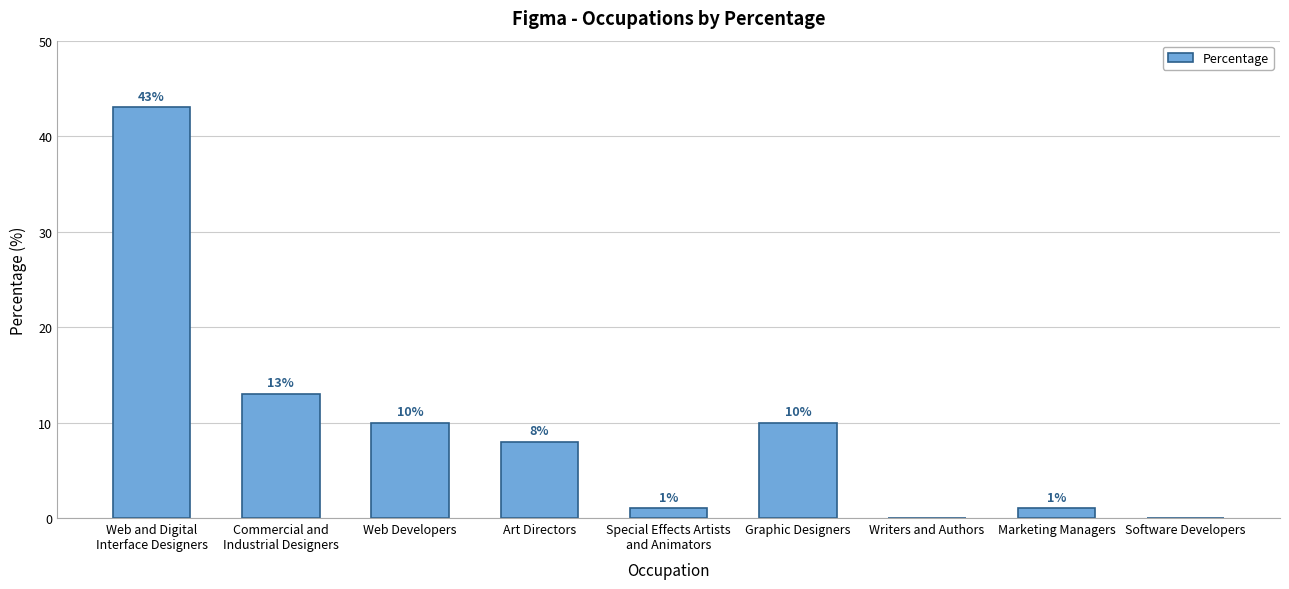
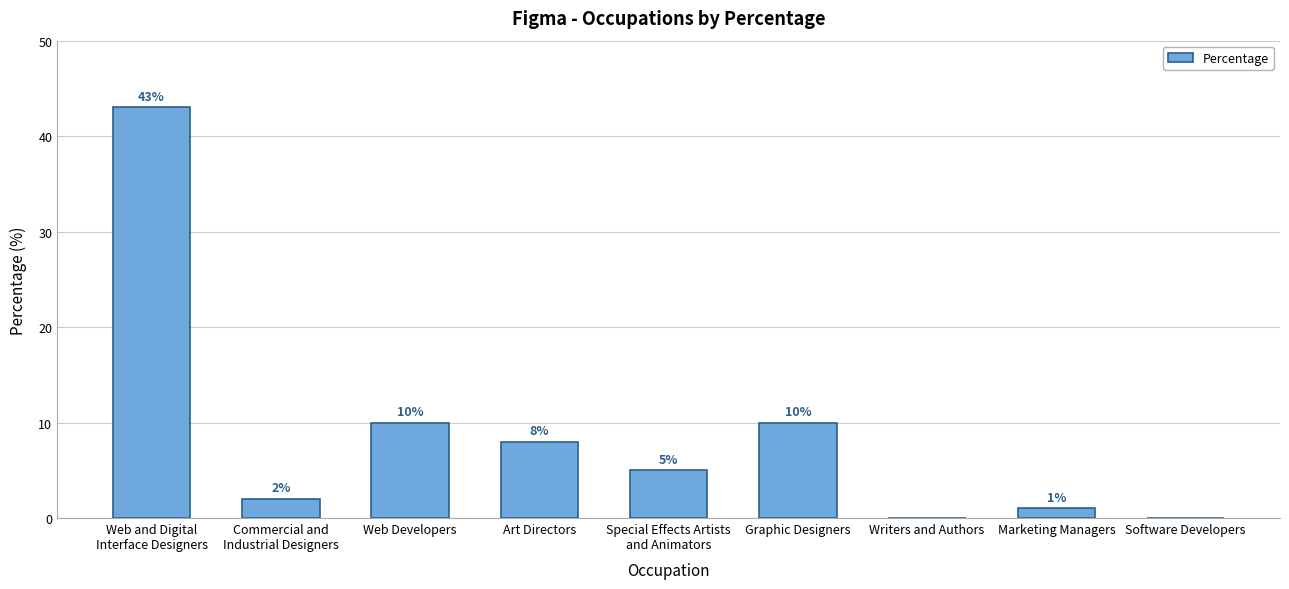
  {
    "Web and Digital Interface Designers": "43%",
-   "Commercial and Industrial Designers": "13%",
+   "Commercial and Industrial Designers": "2%",
    "Web Developers": "10%",
    "Art Directors": "8%",
-   "Special Effects Artists and Animators": "1%",
+   "Special Effects Artists and Animators": "5%",
    "Graphic Designers": "10%",
    "Marketing Managers": "1%"
  }
